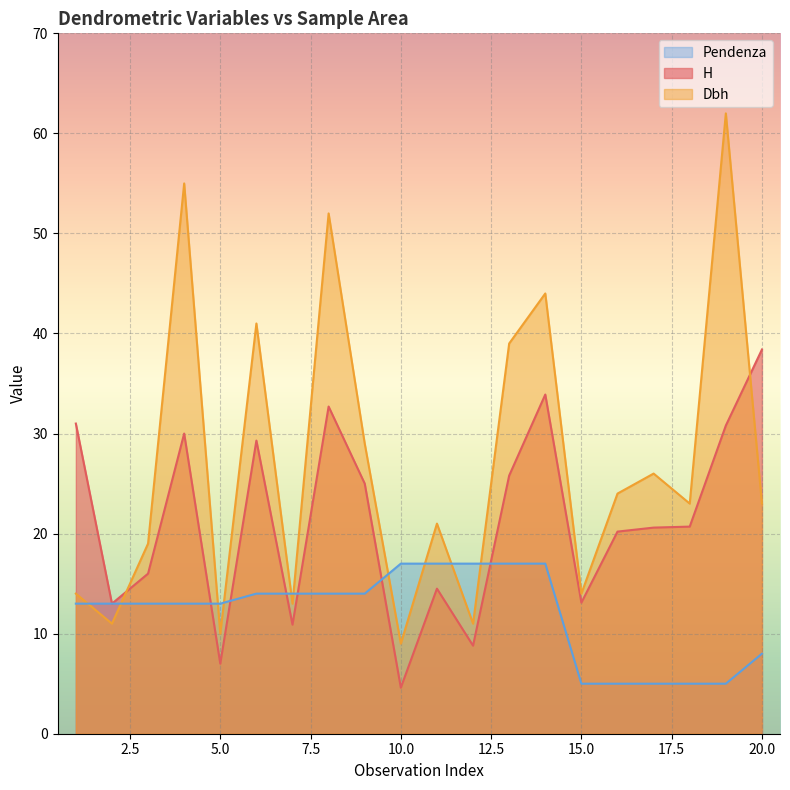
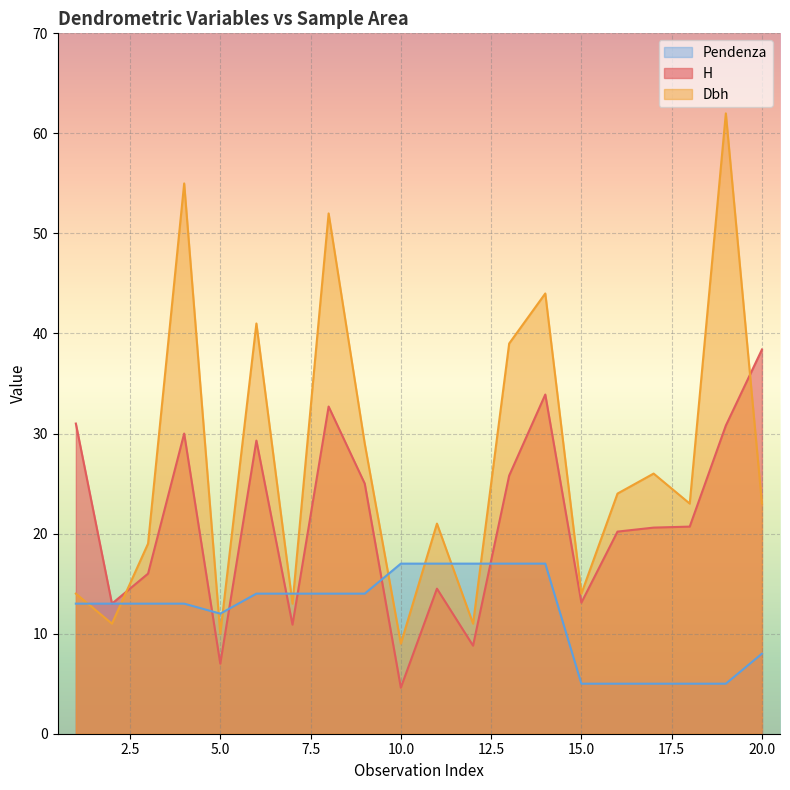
  {
    "Pendenza": {
-     "5.0": 13,
+     "5.0": 12,
      "10.0": 17,
      "15.0": 5,
      "20.0": 8
    },
    "H": {
      "5.0": 7,
      "10.0": 4.6,
      "15.0": 13,
      "20.0": 38.4
    },
    "Dbh": {
      "5.0": 10,
      "10.0": 9,
      "15.0": 14,
      "20.0": 23
    }
  }
